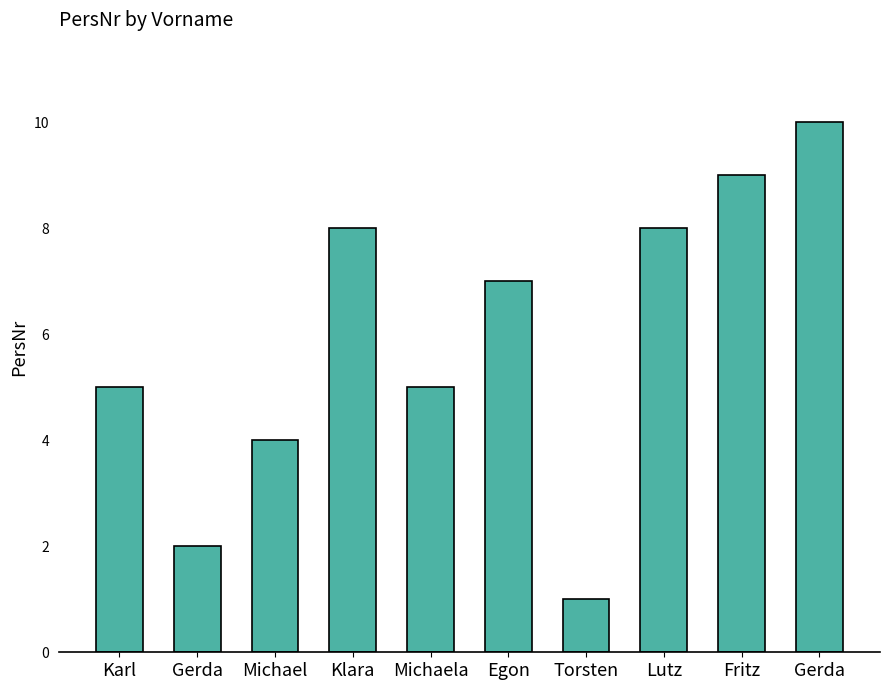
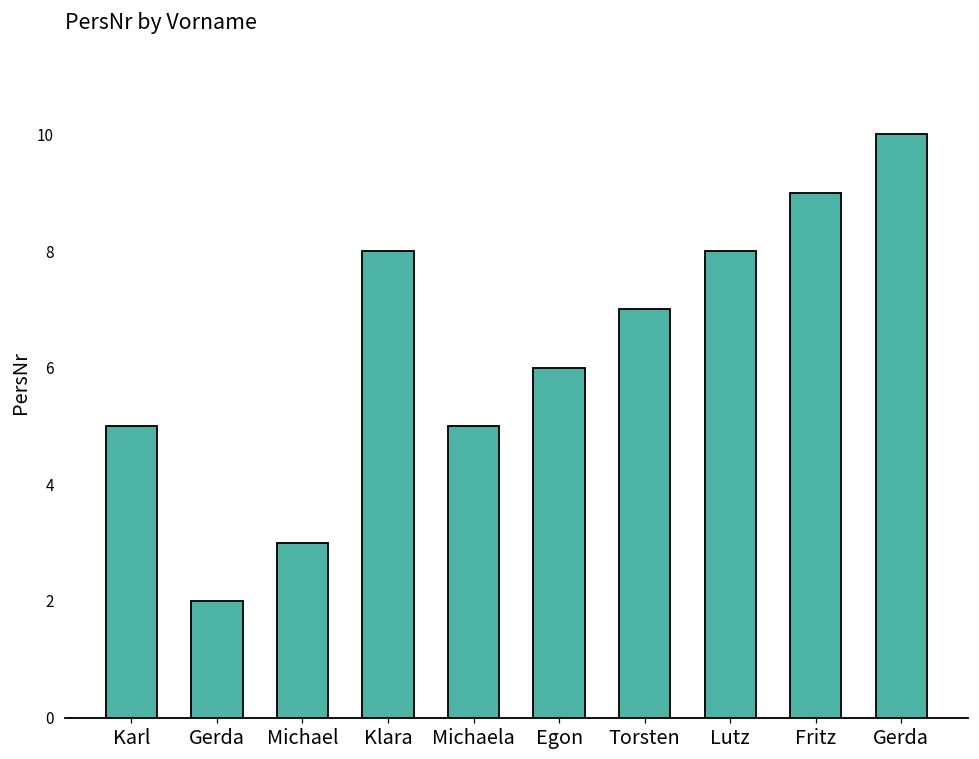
  {
    "Karl": 5,
-   "Michael": 4,
+   "Michael": 3,
    "Klara": 8,
    "Michaela": 5,
-   "Egon": 7,
-   "Torsten": 1,
+   "Egon": 6,
+   "Torsten": 7,
    "Lutz": 8,
    "Fritz": 9
  }
